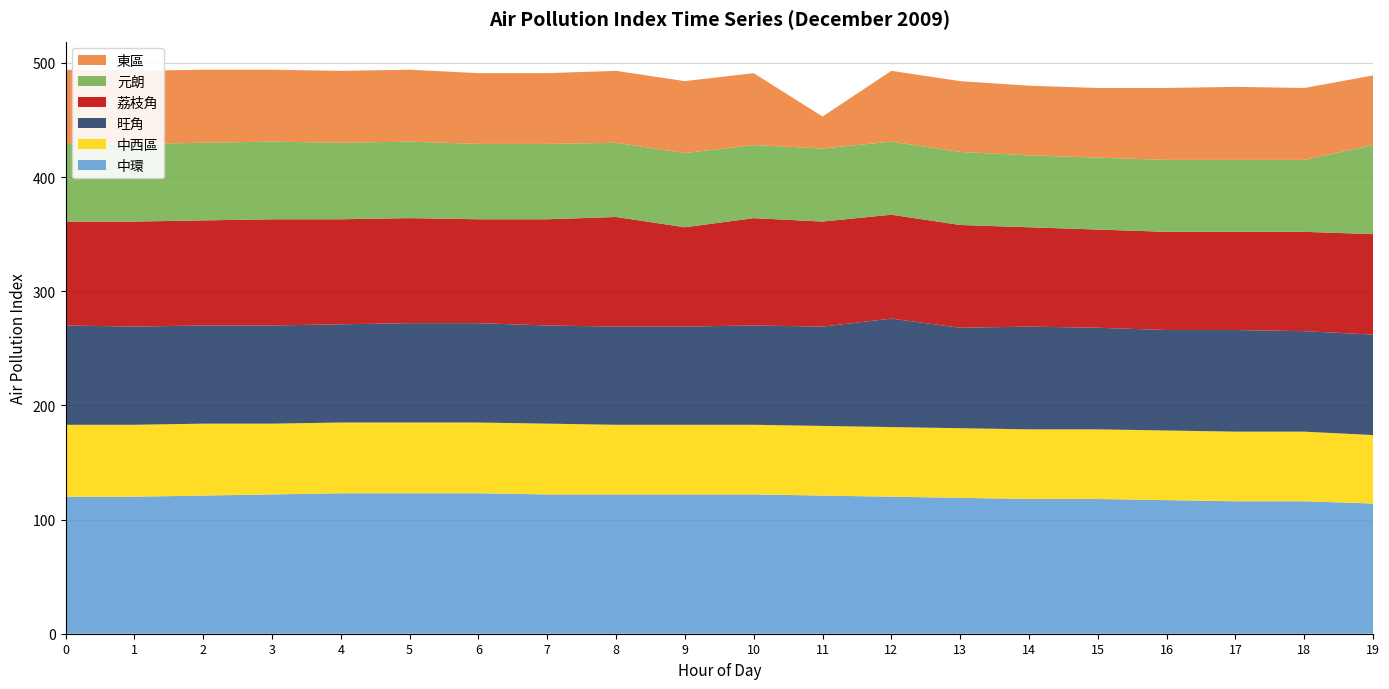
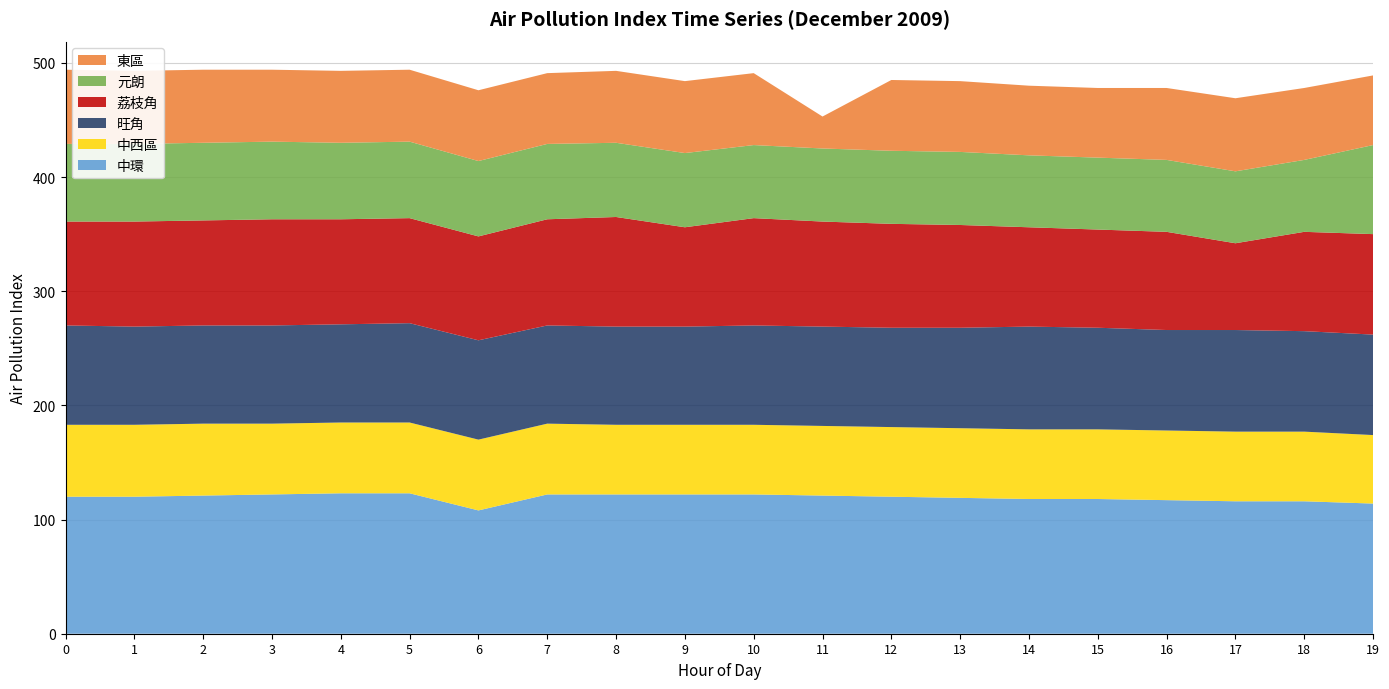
  {
    "中環": {
      "0": 120,
      "1": 120,
      "2": 121,
      "3": 122,
      "4": 123,
      "5": 123,
-     "6": 123,
+     "6": 108,
      "7": 122,
      "8": 122,
      "9": 122,
      "10": 122,
      "11": 121,
      "12": 120,
      "13": 119,
      "14": 118,
      "15": 118,
      "16": 117,
      "17": 116,
      "18": 116,
      "19": 114
    },
    "中西區": {
      "0": 63,
      "1": 63,
      "2": 63,
      "3": 62,
      "4": 62,
      "5": 62,
      "6": 62,
      "7": 62,
      "8": 61,
      "9": 61,
      "10": 61,
      "11": 61,
      "12": 61,
      "13": 61,
      "14": 61,
      "15": 61,
      "16": 61,
      "17": 61,
      "18": 61,
      "19": 60
    },
    "旺角": {
      "0": 87,
      "1": 86,
      "2": 86,
      "3": 86,
      "4": 86,
      "5": 87,
      "6": 87,
      "7": 86,
      "8": 86,
      "9": 86,
      "10": 87,
      "11": 87,
-     "12": 95,
+     "12": 87,
      "13": 88,
      "14": 90,
      "15": 89,
      "16": 88,
      "17": 89,
      "18": 88,
      "19": 88
    },
    "荔枝角": {
      "0": 91,
      "1": 92,
      "2": 92,
      "3": 93,
      "4": 92,
      "5": 92,
      "6": 91,
      "7": 93,
      "8": 96,
      "9": 87,
      "10": 94,
      "11": 92,
      "12": 91,
      "13": 90,
      "14": 87,
      "15": 86,
      "16": 86,
-     "17": 86,
+     "17": 76,
      "18": 87,
      "19": 88
    },
    "元朗": {
      "0": 68,
      "2": 68,
      "3": 68,
      "4": 67,
      "5": 67,
      "6": 66,
      "7": 66,
      "8": 65,
      "9": 65,
      "10": 64,
      "11": 64,
      "12": 64,
      "13": 64,
      "14": 63,
      "15": 63,
      "16": 63,
      "17": 63,
      "18": 63,
      "19": 78
    },
    "東區": {
      "0": 65,
      "2": 64,
      "3": 63,
      "4": 63,
      "5": 63,
      "6": 62,
      "7": 62,
      "8": 63,
      "9": 63,
      "10": 63,
      "11": 28,
      "12": 62,
      "13": 62,
      "14": 61,
      "15": 61,
      "16": 63,
      "17": 64,
      "18": 63,
      "19": 61
    }
  }
